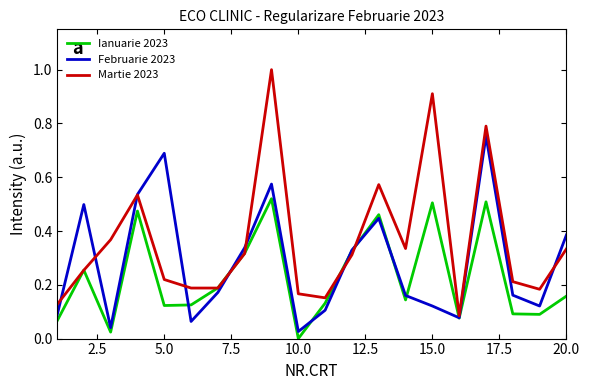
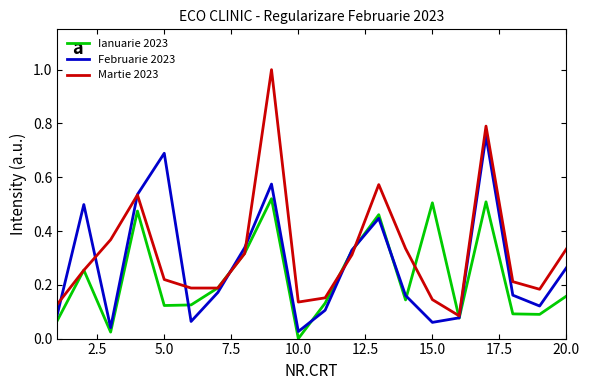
  {
    "Ianuarie 2023": {
      "5.0": 0.12,
      "10.0": 0.00,
      "15.0": 0.50,
      "20.0": 0.16
    },
    "Februarie 2023": {
      "5.0": 0.69,
      "10.0": 0.03,
-     "15.0": 0.12,
-     "20.0": 0.39
+     "15.0": 0.06,
+     "20.0": 0.26
    },
    "Martie 2023": {
      "5.0": 0.22,
-     "10.0": 0.17,
-     "15.0": 0.91,
+     "10.0": 0.14,
+     "15.0": 0.14,
      "20.0": 0.33
    }
  }
